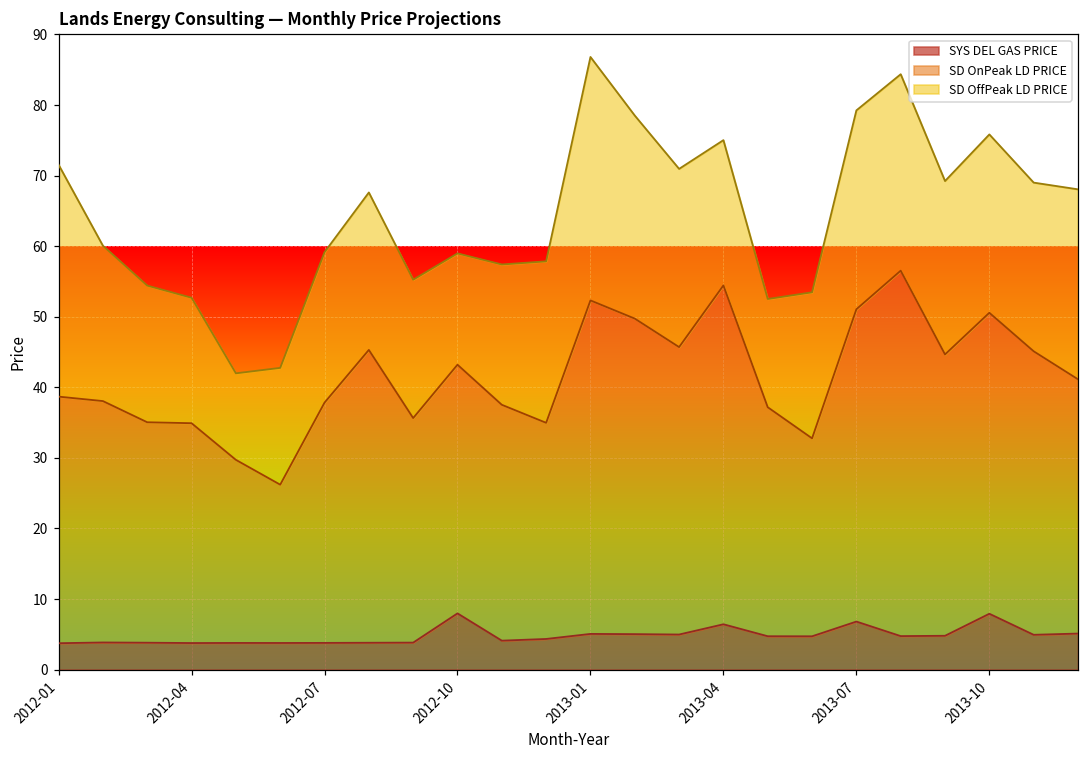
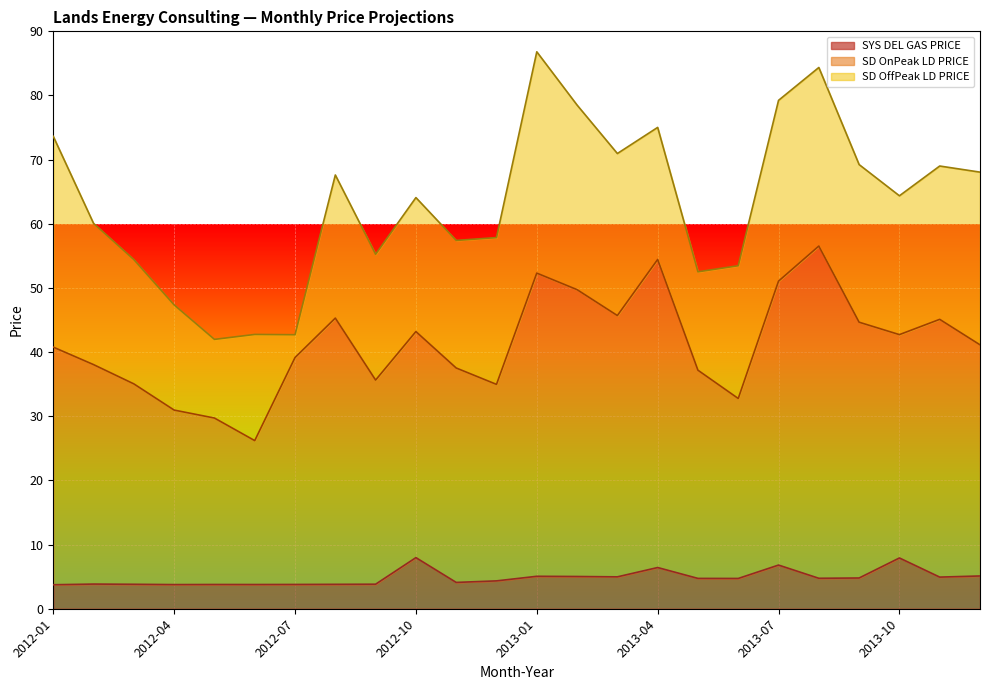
  {
    "SYS DEL GAS PRICE": {
      "2012-01": 4,
      "2012-04": 4,
      "2012-07": 4,
      "2012-10": 8,
      "2013-01": 5,
      "2013-04": 6,
      "2013-07": 7,
      "2013-10": 8
    },
    "SD OnPeak LD PRICE": {
-     "2012-01": 35,
-     "2012-04": 31,
-     "2012-07": 34,
+     "2012-01": 37,
+     "2012-04": 27,
+     "2012-07": 35,
      "2012-10": 35,
      "2013-01": 47,
      "2013-04": 48,
      "2013-07": 44,
-     "2013-10": 43
+     "2013-10": 35
    },
    "SD OffPeak LD PRICE": {
      "2012-01": 33,
-     "2012-04": 18,
-     "2012-07": 21,
-     "2012-10": 16,
+     "2012-04": 16,
+     "2012-07": 4,
+     "2012-10": 21,
      "2013-01": 34,
      "2013-04": 21,
      "2013-07": 28,
-     "2013-10": 25
+     "2013-10": 22
    }
  }
